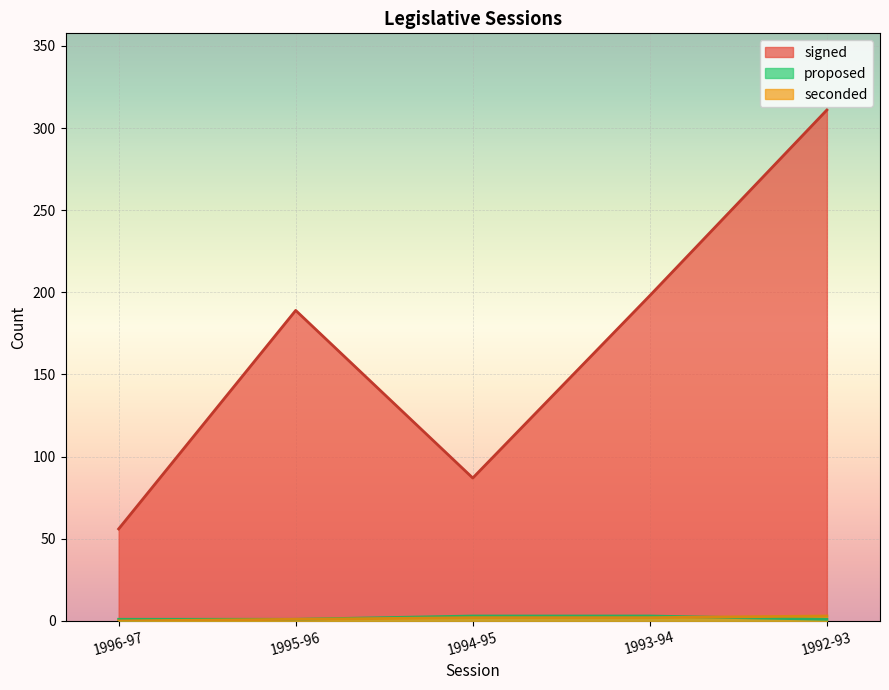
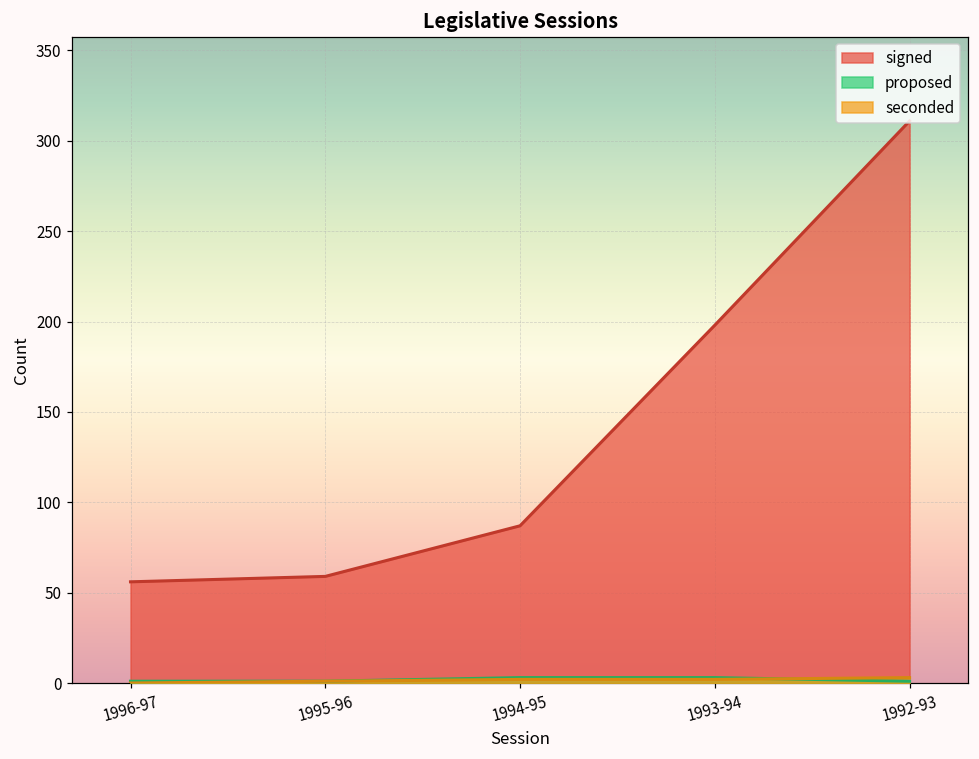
  {
    "signed": {
      "1996-97": 56,
-     "1995-96": 189,
+     "1995-96": 59,
      "1994-95": 87,
      "1993-94": 198,
      "1992-93": 311
    },
    "proposed": {
      "1992-93": 1
    },
    "seconded": {
      "1992-93": 3
    }
  }
